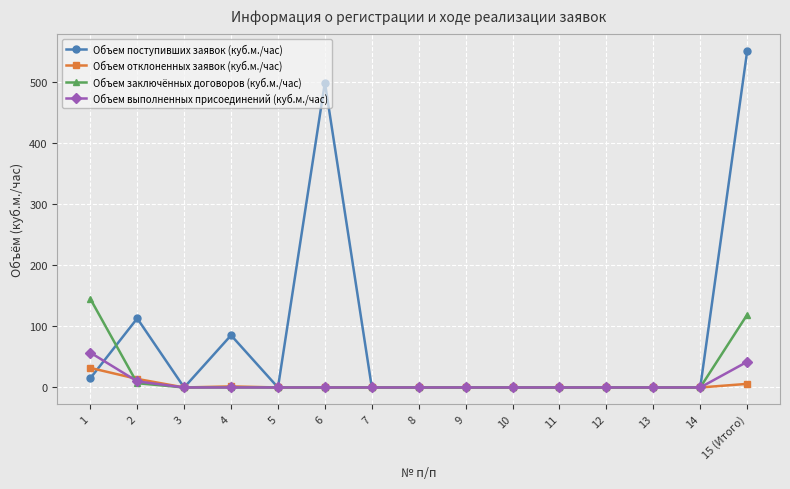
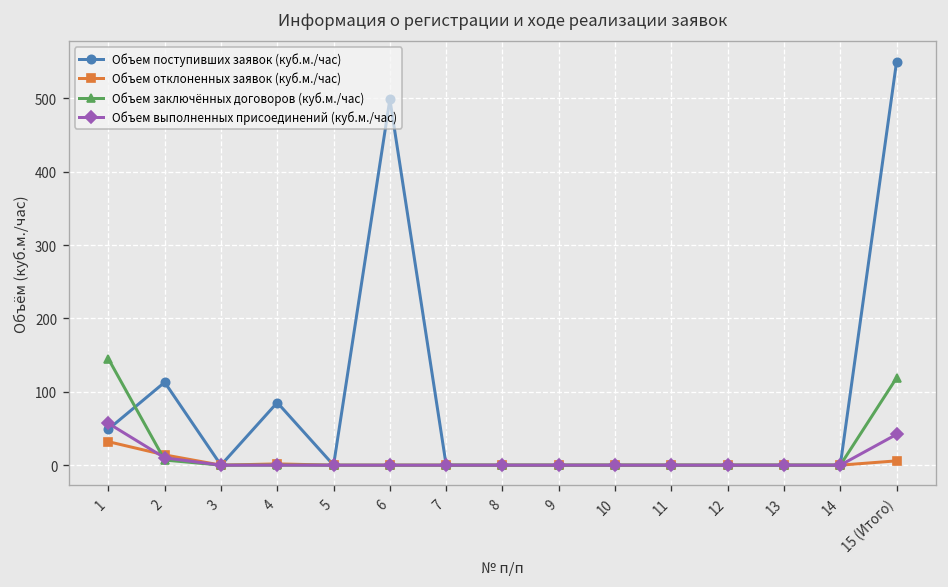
  {
    "Объем поступивших заявок (куб.м./час)": {
-     "1": 20,
+     "1": 50,
      "2": 110,
      "4": 90,
      "15 (Итого)": 550
    },
    "Объем отклоненных заявок (куб.м./час)": {
      "1": 30,
      "15 (Итого)": 10
    },
    "Объем заключённых договоров (куб.м./час)": {
      "1": 150,
      "15 (Итого)": 120
    },
    "Объем выполненных присоединений (куб.м./час)": {
      "1": 60,
      "15 (Итого)": 40
    }
  }
